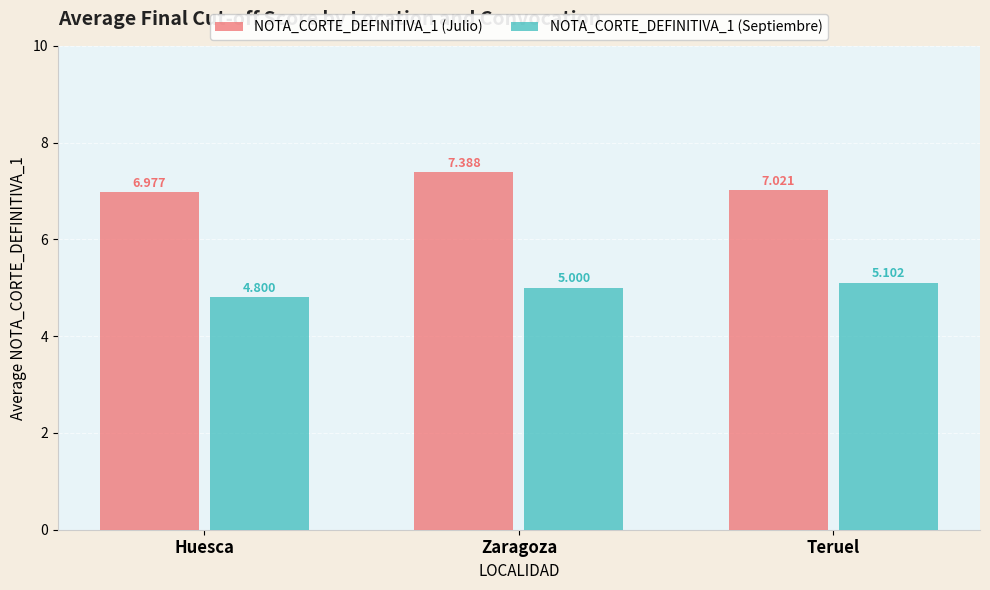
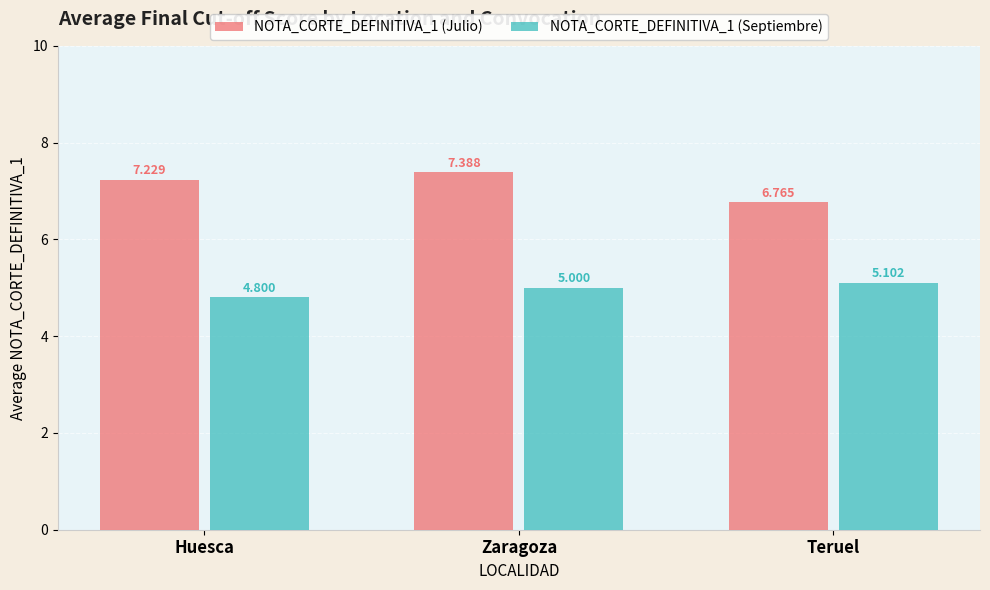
  {
    "NOTA_CORTE_DEFINITIVA_1 (Julio)": {
-     "Huesca": 6.977,
+     "Huesca": 7.229,
      "Zaragoza": 7.388,
-     "Teruel": 7.021
+     "Teruel": 6.765
    },
    "NOTA_CORTE_DEFINITIVA_1 (Septiembre)": {
      "Huesca": 4.800,
      "Zaragoza": 5.000,
      "Teruel": 5.102
    }
  }
